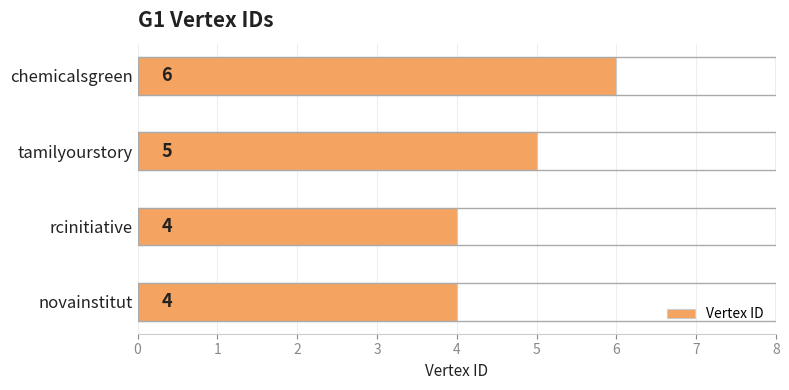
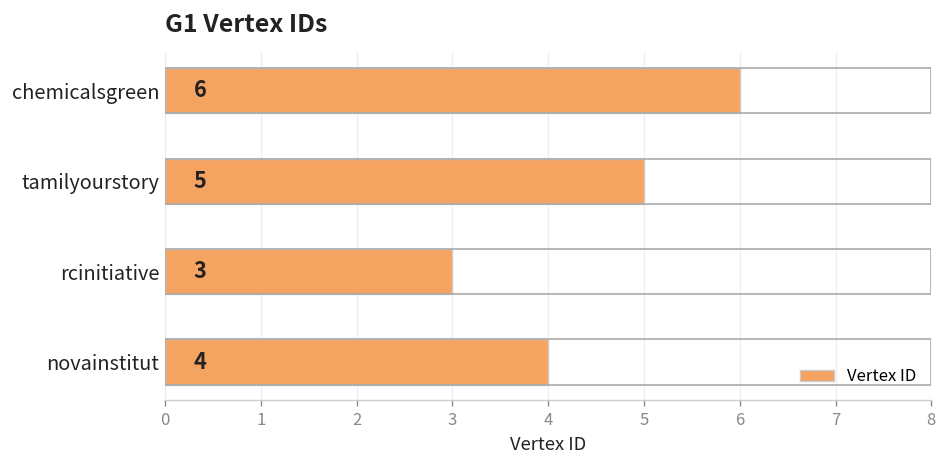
  {
    "chemicalsgreen": 6,
    "tamilyourstory": 5,
-   "rcinitiative": 4,
+   "rcinitiative": 3,
    "novainstitut": 4
  }
